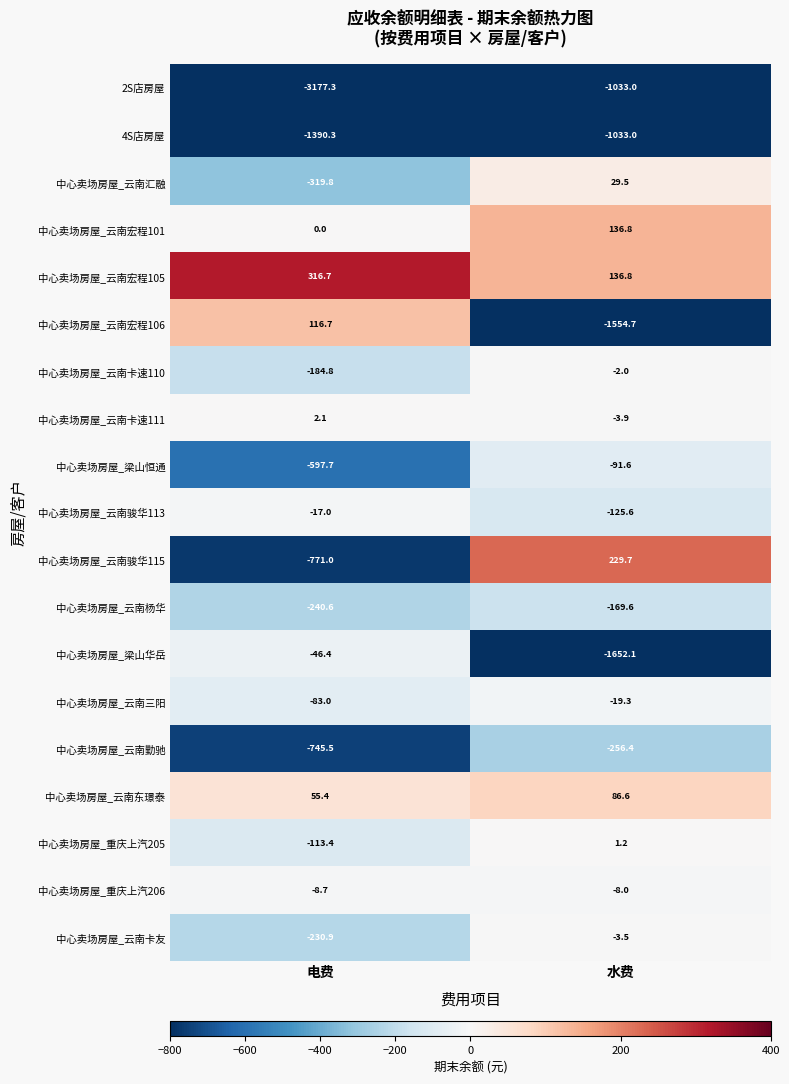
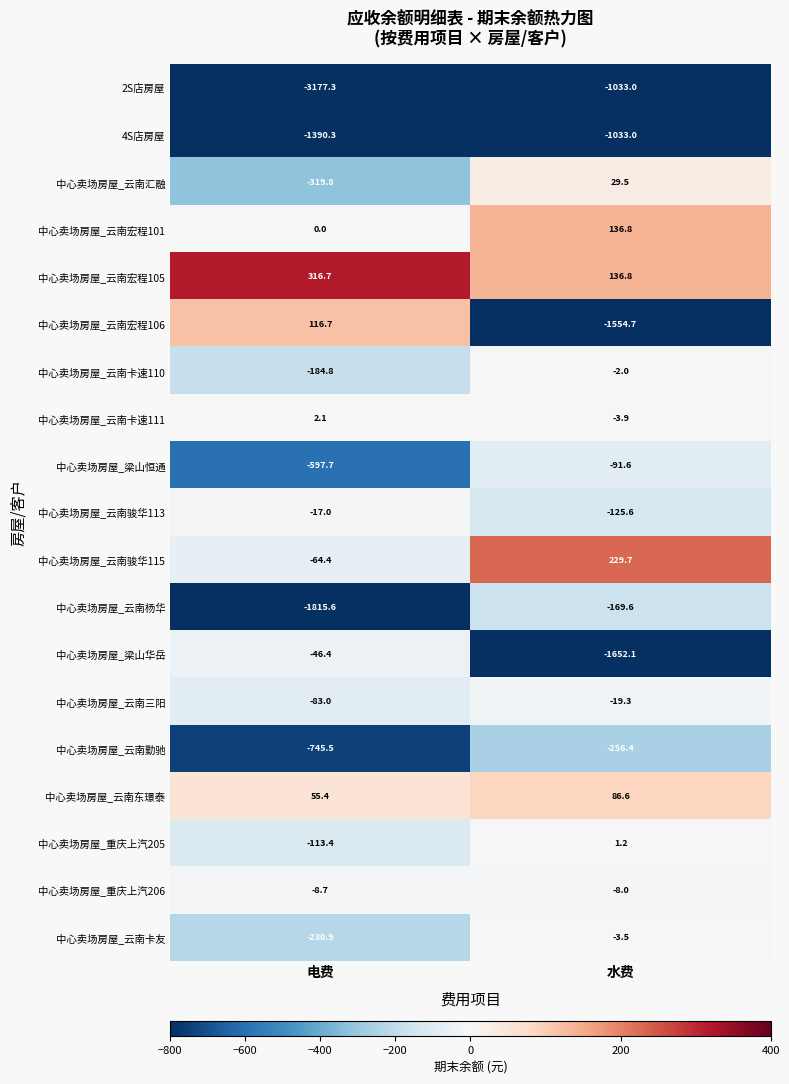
  {
    "2S店房屋": {
      "电费": -3177.3,
      "水费": -1033.0
    },
    "4S店房屋": {
      "电费": -1390.3,
      "水费": -1033.0
    },
    "中心卖场房屋_云南汇融": {
      "电费": -319.8,
      "水费": 29.5
    },
    "中心卖场房屋_云南宏程101": {
      "电费": 0.0,
      "水费": 136.8
    },
    "中心卖场房屋_云南宏程105": {
      "电费": 316.7,
      "水费": 136.8
    },
    "中心卖场房屋_云南宏程106": {
      "电费": 116.7,
      "水费": -1554.7
    },
    "中心卖场房屋_云南卡速110": {
      "电费": -184.8,
      "水费": -2.0
    },
    "中心卖场房屋_云南卡速111": {
      "电费": 2.1,
      "水费": -3.9
    },
    "中心卖场房屋_梁山恒通": {
      "电费": -597.7,
      "水费": -91.6
    },
    "中心卖场房屋_云南骏华113": {
      "电费": -17.0,
      "水费": -125.6
    },
    "中心卖场房屋_云南骏华115": {
-     "电费": -771.0,
+     "电费": -64.4,
      "水费": 229.7
    },
    "中心卖场房屋_云南杨华": {
-     "电费": -240.6,
+     "电费": -1815.6,
      "水费": -169.6
    },
    "中心卖场房屋_梁山华岳": {
      "电费": -46.4,
      "水费": -1652.1
    },
    "中心卖场房屋_云南三阳": {
      "电费": -83.0,
      "水费": -19.3
    },
    "中心卖场房屋_云南勤驰": {
      "电费": -745.5,
      "水费": -256.4
    },
    "中心卖场房屋_云南东璟泰": {
      "电费": 55.4,
      "水费": 86.6
    },
    "中心卖场房屋_重庆上汽205": {
      "电费": -113.4,
      "水费": 1.2
    },
    "中心卖场房屋_重庆上汽206": {
      "电费": -8.7,
      "水费": -8.0
    },
    "中心卖场房屋_云南卡友": {
      "电费": -230.9,
      "水费": -3.5
    }
  }
